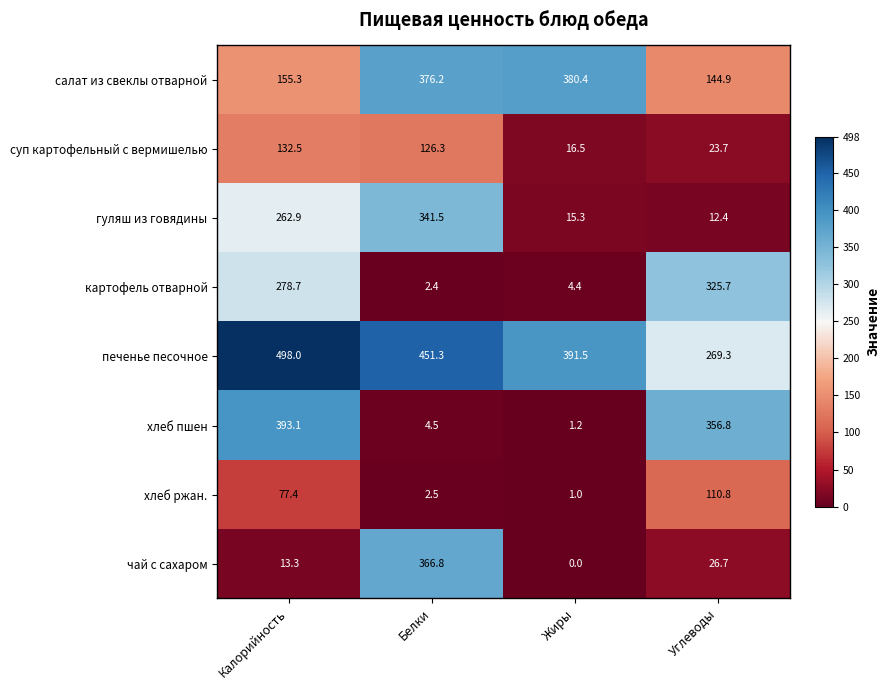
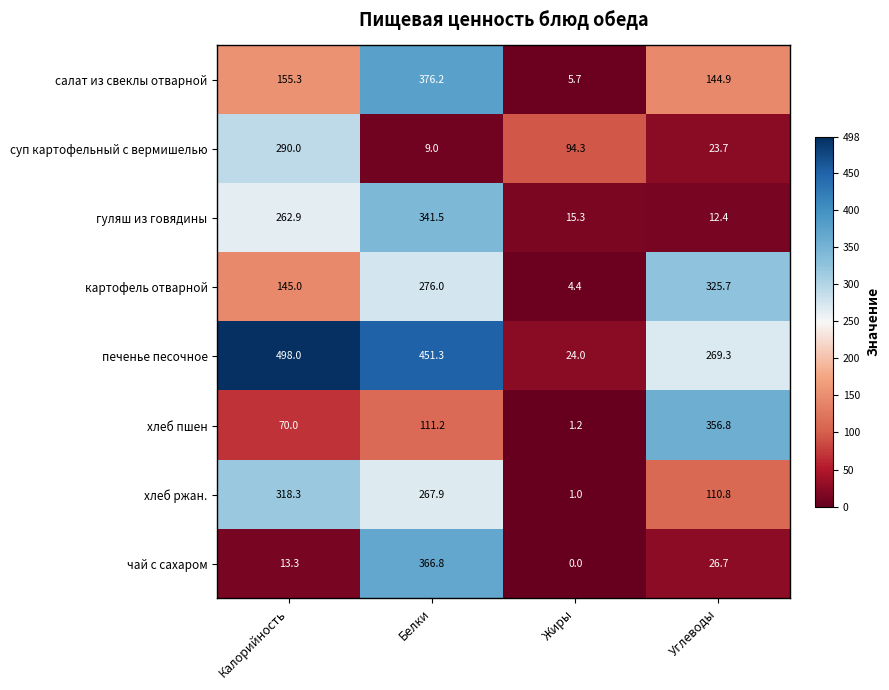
  {
    "салат из свеклы отварной": {
      "Калорийность": 155.3,
      "Белки": 376.2,
-     "Жиры": 380.4,
+     "Жиры": 5.7,
      "Углеводы": 144.9
    },
    "суп картофельный с вермишелью": {
-     "Калорийность": 132.5,
-     "Белки": 126.3,
-     "Жиры": 16.5,
+     "Калорийность": 290.0,
+     "Белки": 9.0,
+     "Жиры": 94.3,
      "Углеводы": 23.7
    },
    "гуляш из говядины": {
      "Калорийность": 262.9,
      "Белки": 341.5,
      "Жиры": 15.3,
      "Углеводы": 12.4
    },
    "картофель отварной": {
-     "Калорийность": 278.7,
-     "Белки": 2.4,
+     "Калорийность": 145.0,
+     "Белки": 276.0,
      "Жиры": 4.4,
      "Углеводы": 325.7
    },
    "печенье песочное": {
      "Калорийность": 498.0,
      "Белки": 451.3,
-     "Жиры": 391.5,
+     "Жиры": 24.0,
      "Углеводы": 269.3
    },
    "хлеб пшен": {
-     "Калорийность": 393.1,
-     "Белки": 4.5,
+     "Калорийность": 70.0,
+     "Белки": 111.2,
      "Жиры": 1.2,
      "Углеводы": 356.8
    },
    "хлеб ржан.": {
-     "Калорийность": 77.4,
-     "Белки": 2.5,
+     "Калорийность": 318.3,
+     "Белки": 267.9,
      "Жиры": 1.0,
      "Углеводы": 110.8
    },
    "чай с сахаром": {
      "Калорийность": 13.3,
      "Белки": 366.8,
      "Жиры": 0.0,
      "Углеводы": 26.7
    }
  }
